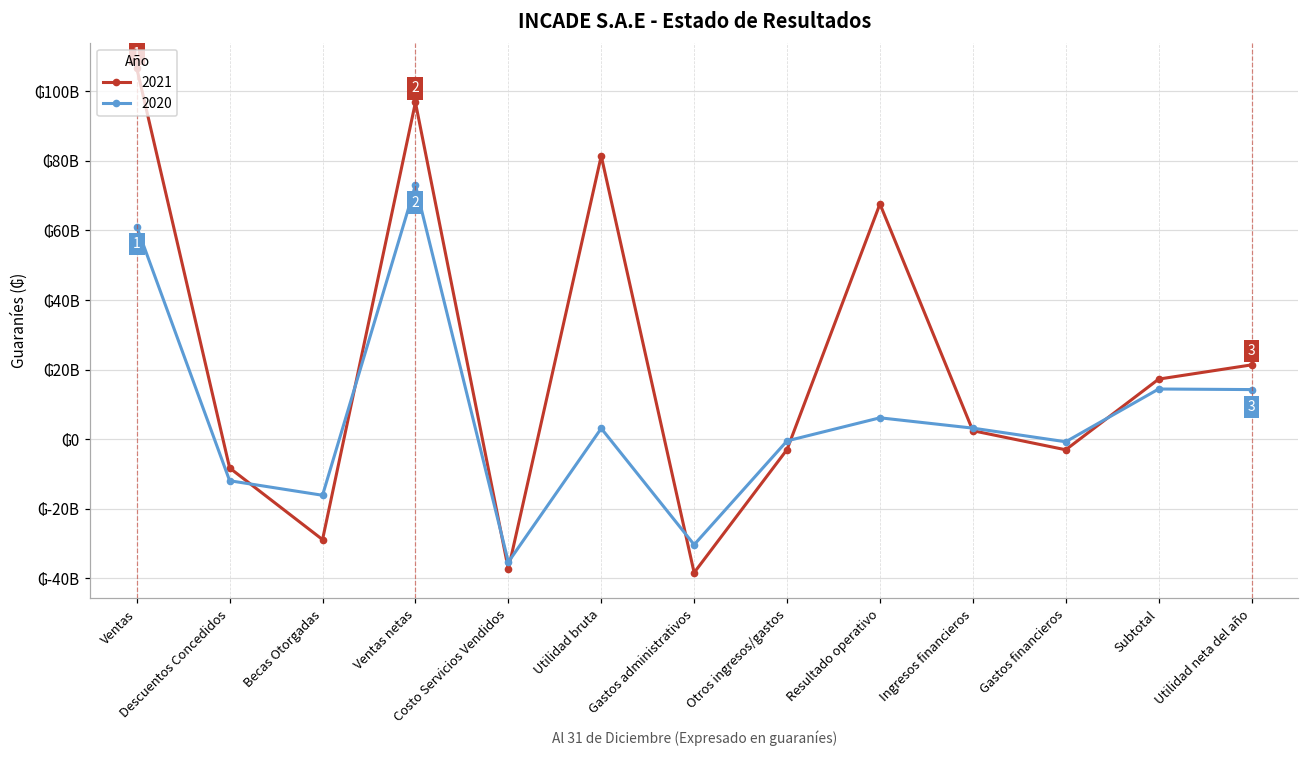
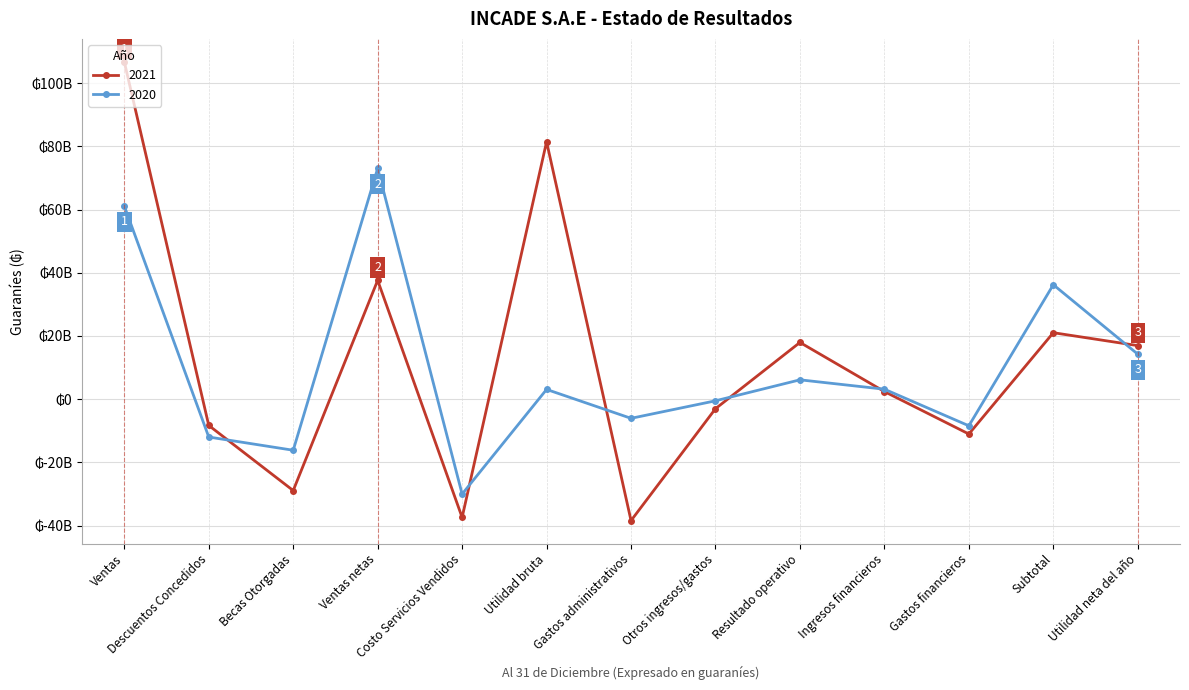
  {
    "2021": {
      "Descuentos Concedidos": "₲-8000000000",
      "Becas Otorgadas": "₲-29000000000",
-     "Ventas netas": "₲97000000000",
+     "Ventas netas": "₲38000000000",
      "Costo Servicios Vendidos": "₲-37000000000",
      "Utilidad bruta": "₲81000000000",
      "Gastos administrativos": "₲-38000000000",
      "Otros ingresos/gastos": "₲-3000000000",
-     "Resultado operativo": "₲68000000000",
-     "Gastos financieros": "₲-3000000000",
-     "Subtotal": "₲17000000000",
-     "Utilidad neta del año": "₲21000000000"
+     "Resultado operativo": "₲18000000000",
+     "Gastos financieros": "₲-11000000000",
+     "Subtotal": "₲21000000000",
+     "Utilidad neta del año": "₲17000000000"
    },
    "2020": {
      "Descuentos Concedidos": "₲-12000000000",
      "Becas Otorgadas": "₲-16000000000",
-     "Costo Servicios Vendidos": "₲-35000000000",
+     "Costo Servicios Vendidos": "₲-30000000000",
      "Utilidad bruta": "₲3000000000",
-     "Gastos administrativos": "₲-30000000000",
+     "Gastos administrativos": "₲-6000000000",
      "Otros ingresos/gastos": "₲-1000000000",
      "Resultado operativo": "₲6000000000",
-     "Gastos financieros": "₲-1000000000",
-     "Subtotal": "₲14000000000"
+     "Gastos financieros": "₲-8000000000",
+     "Subtotal": "₲36000000000"
    }
  }
